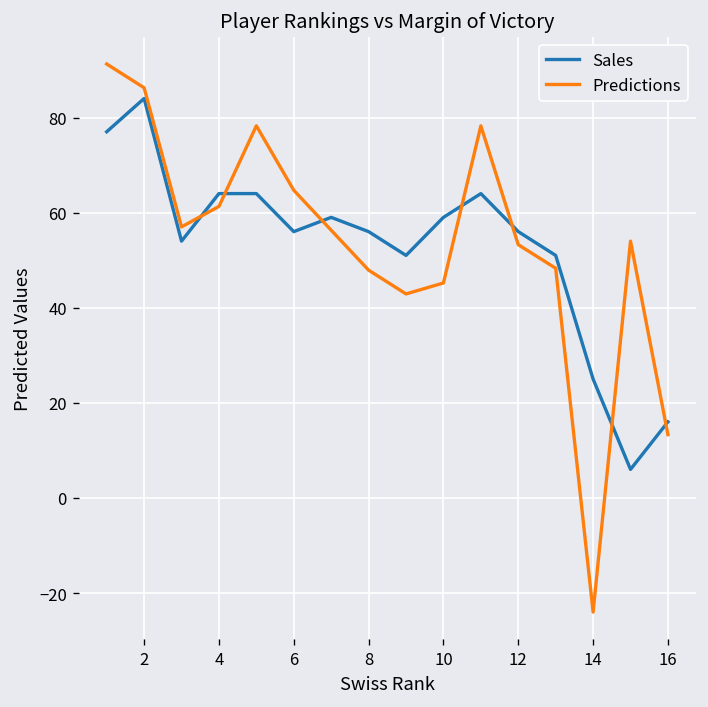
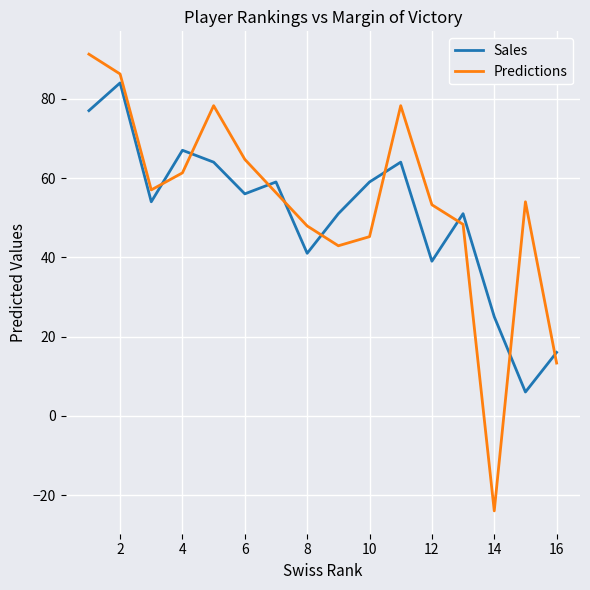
  {
    "Sales": {
      "2": 84,
-     "4": 64,
+     "4": 67,
      "6": 56,
-     "8": 56,
+     "8": 41,
      "10": 59,
-     "12": 56,
+     "12": 39,
      "14": 25,
      "16": 16
    },
    "Predictions": {
      "2": 86,
      "4": 61,
      "6": 65,
      "8": 48,
      "10": 45,
      "12": 53,
      "14": -24,
      "16": 13
    }
  }
